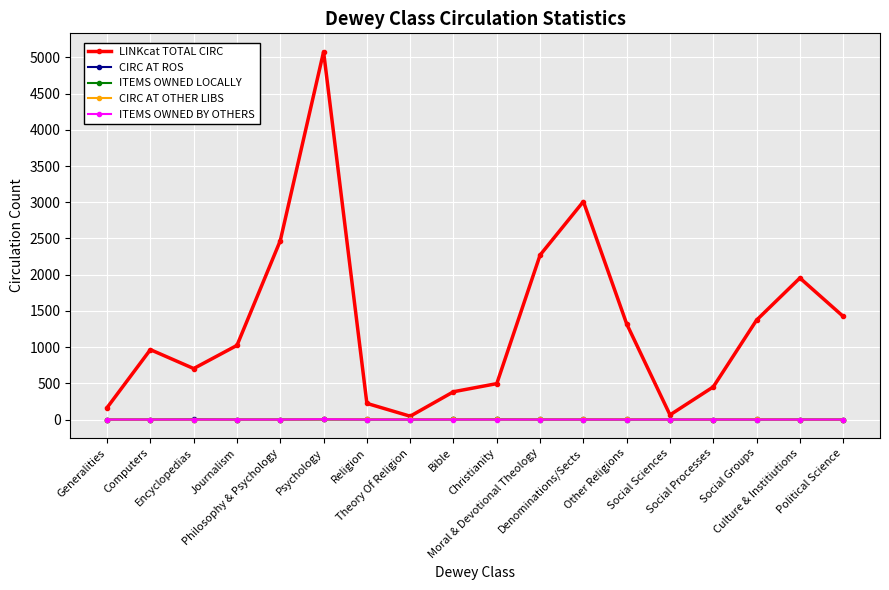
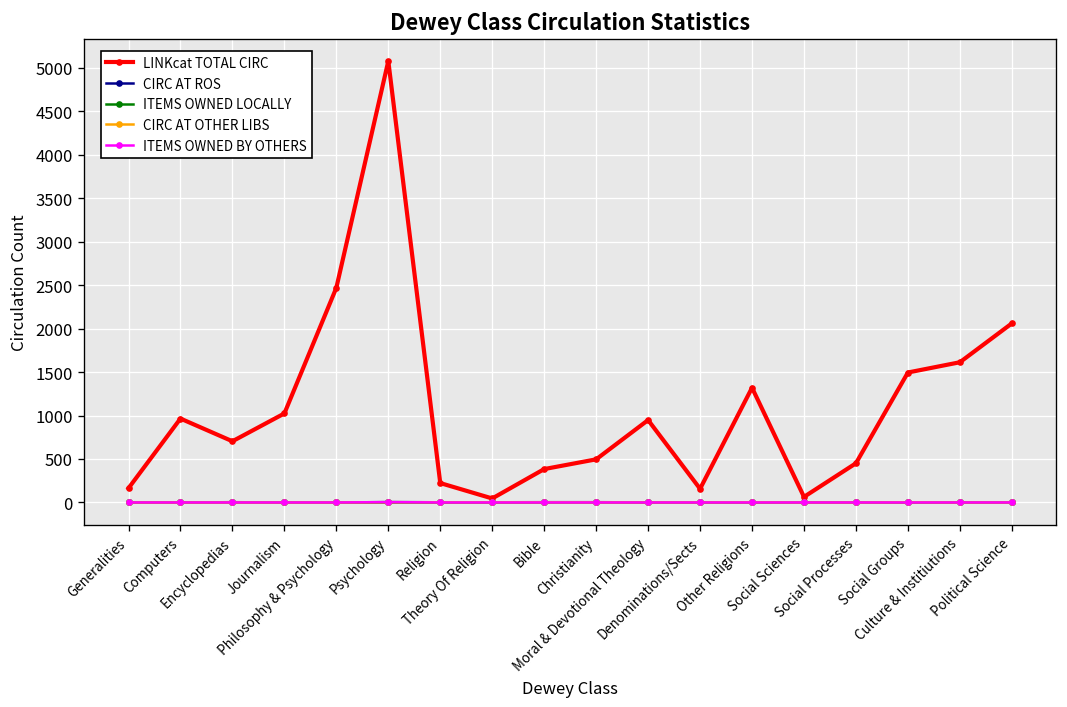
  {
    "LINKcat TOTAL CIRC": {
      "Generalities": 200,
      "Computers": 1000,
      "Encyclopedias": 700,
      "Journalism": 1000,
      "Philosophy & Psychology": 2500,
      "Psychology": 5100,
      "Religion": 200,
      "Theory Of Religion": 0,
      "Bible": 400,
      "Christianity": 500,
-     "Moral & Devotional Theology": 2300,
-     "Denominations/Sects": 3000,
+     "Moral & Devotional Theology": 900,
+     "Denominations/Sects": 200,
      "Other Religions": 1300,
      "Social Sciences": 100,
      "Social Processes": 500,
-     "Social Groups": 1400,
-     "Culture & Institiutions": 2000,
-     "Political Science": 1400
+     "Social Groups": 1500,
+     "Culture & Institiutions": 1600,
+     "Political Science": 2100
    }
  }
